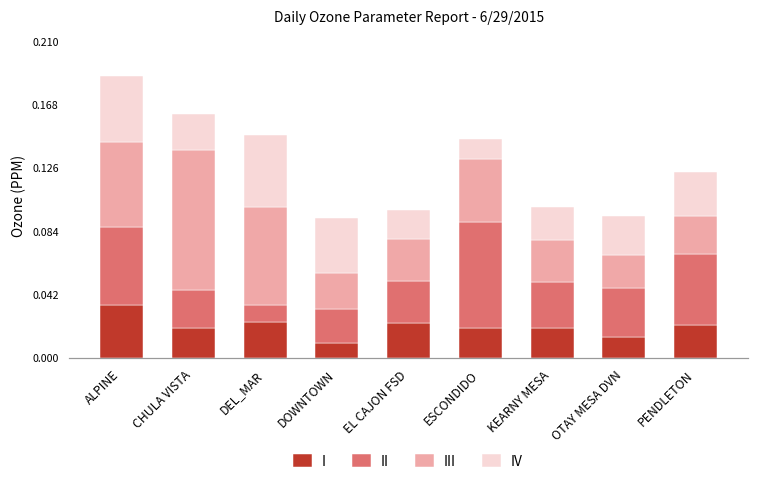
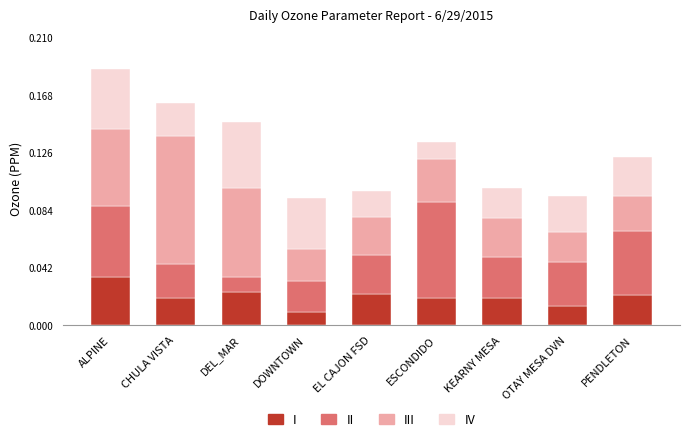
  {
    "I": {
      "ALPINE": 0.035,
      "CHULA VISTA": 0.020,
      "DEL_MAR": 0.024,
      "DOWNTOWN": 0.010,
      "EL CAJON FSD": 0.023,
      "ESCONDIDO": 0.020,
      "KEARNY MESA": 0.020,
      "OTAY MESA DVN": 0.014,
      "PENDLETON": 0.022
    },
    "II": {
      "ALPINE": 0.052,
      "CHULA VISTA": 0.025,
      "DEL_MAR": 0.011,
      "DOWNTOWN": 0.022,
      "EL CAJON FSD": 0.028,
      "ESCONDIDO": 0.070,
      "KEARNY MESA": 0.030,
      "OTAY MESA DVN": 0.032,
      "PENDLETON": 0.047
    },
    "III": {
      "ALPINE": 0.056,
      "CHULA VISTA": 0.093,
      "DEL_MAR": 0.065,
      "DOWNTOWN": 0.024,
      "EL CAJON FSD": 0.028,
-     "ESCONDIDO": 0.042,
+     "ESCONDIDO": 0.031,
      "KEARNY MESA": 0.028,
      "OTAY MESA DVN": 0.022,
      "PENDLETON": 0.025
    },
    "IV": {
      "ALPINE": 0.044,
      "CHULA VISTA": 0.024,
      "DEL_MAR": 0.048,
      "DOWNTOWN": 0.037,
      "EL CAJON FSD": 0.019,
      "ESCONDIDO": 0.013,
      "KEARNY MESA": 0.022,
      "OTAY MESA DVN": 0.026,
      "PENDLETON": 0.029
    }
  }
